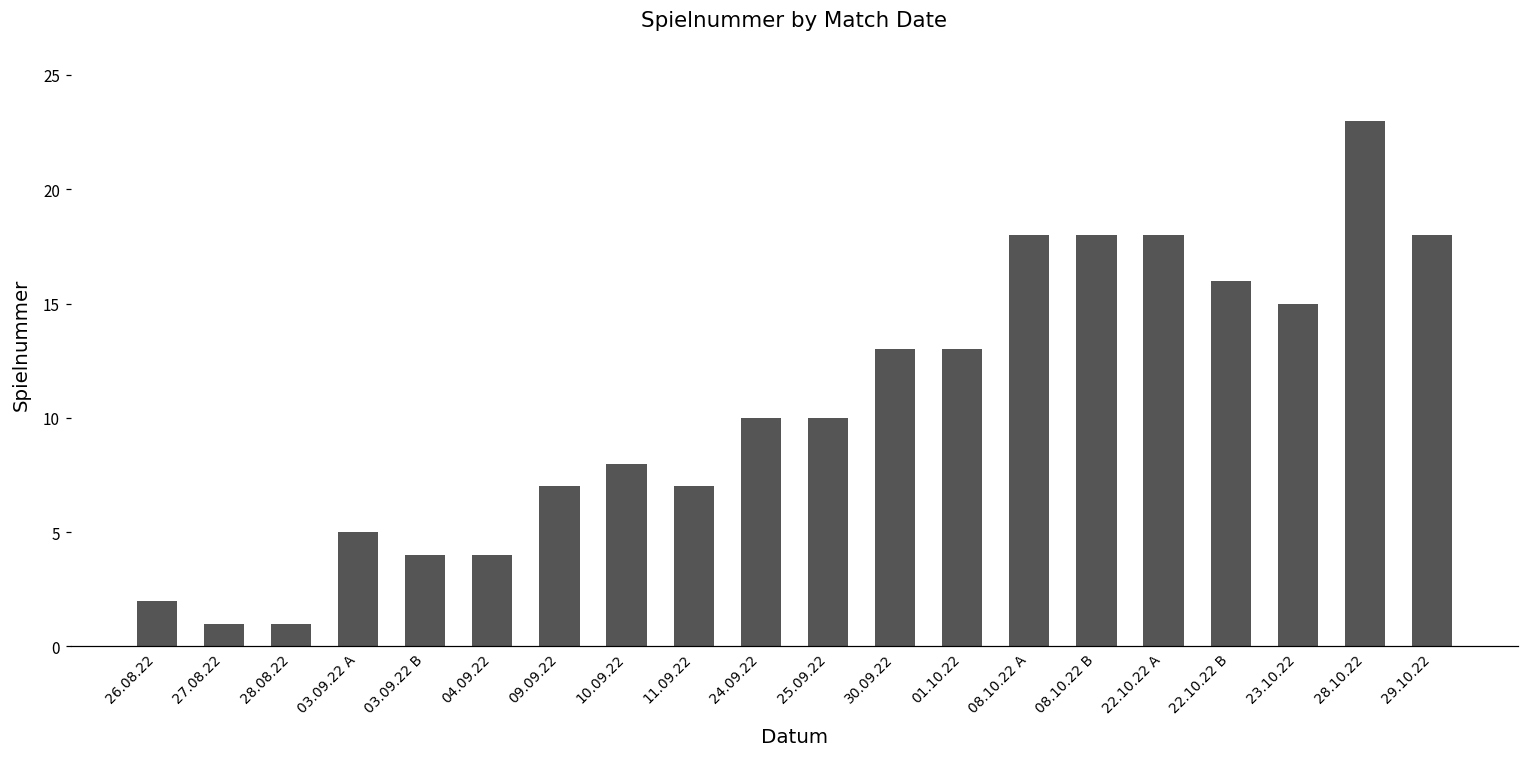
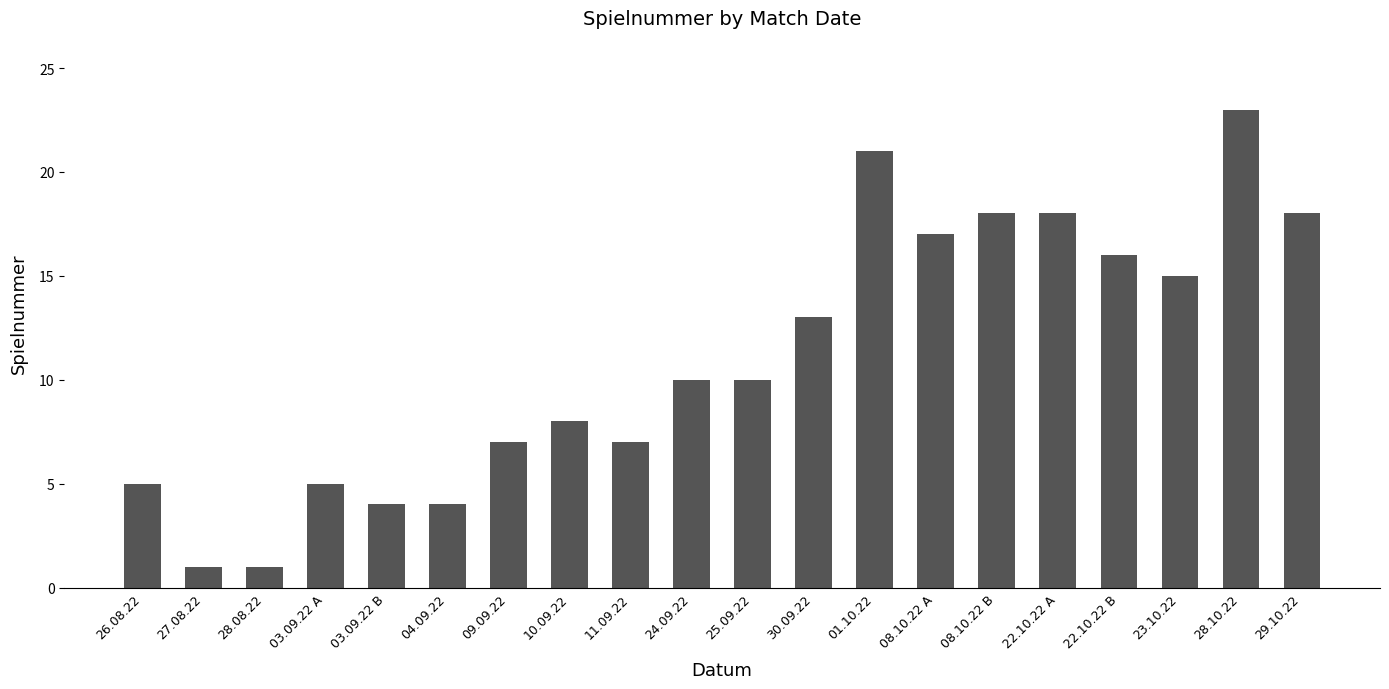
  {
-   "26.08.22": 2,
+   "26.08.22": 5,
    "27.08.22": 1,
    "28.08.22": 1,
    "03.09.22 A": 5,
    "03.09.22 B": 4,
    "04.09.22": 4,
    "09.09.22": 7,
    "10.09.22": 8,
    "11.09.22": 7,
    "24.09.22": 10,
    "25.09.22": 10,
    "30.09.22": 13,
-   "01.10.22": 13,
-   "08.10.22 A": 18,
+   "01.10.22": 21,
+   "08.10.22 A": 17,
    "08.10.22 B": 18,
    "22.10.22 A": 18,
    "22.10.22 B": 16,
    "23.10.22": 15,
    "28.10.22": 23,
    "29.10.22": 18
  }
